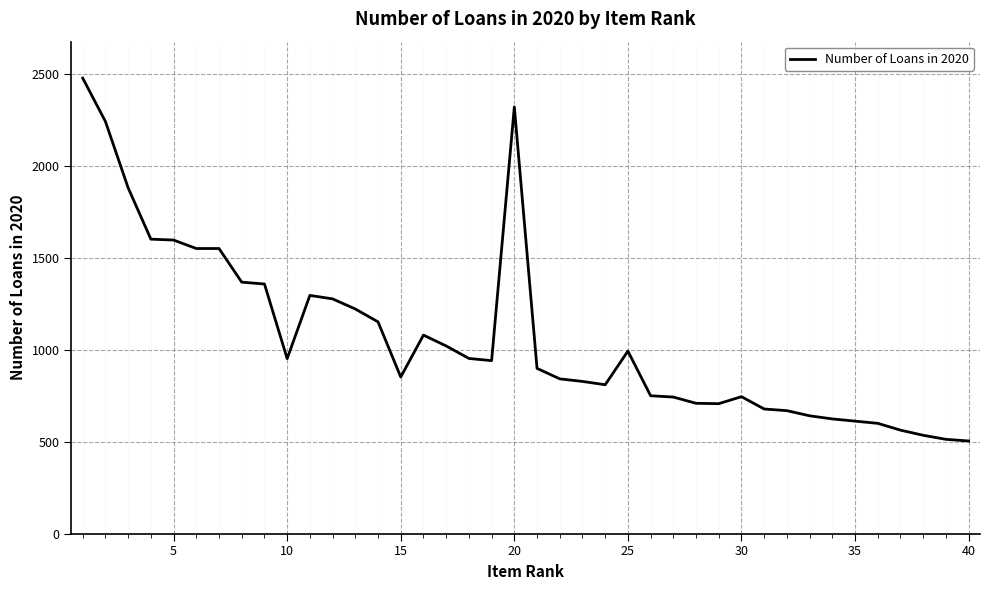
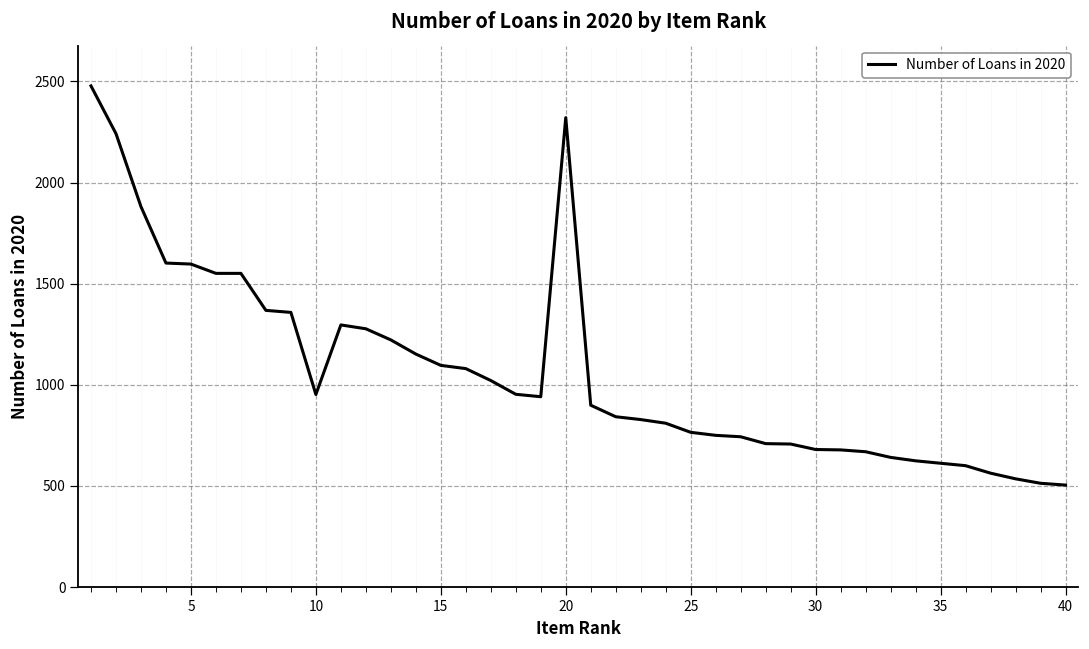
  {
    "5": 1600,
    "10": 950,
-   "15": 850,
+   "15": 1100,
    "20": 2320,
-   "25": 990,
-   "30": 750,
+   "25": 770,
+   "30": 680,
    "35": 610,
    "40": 500
  }
